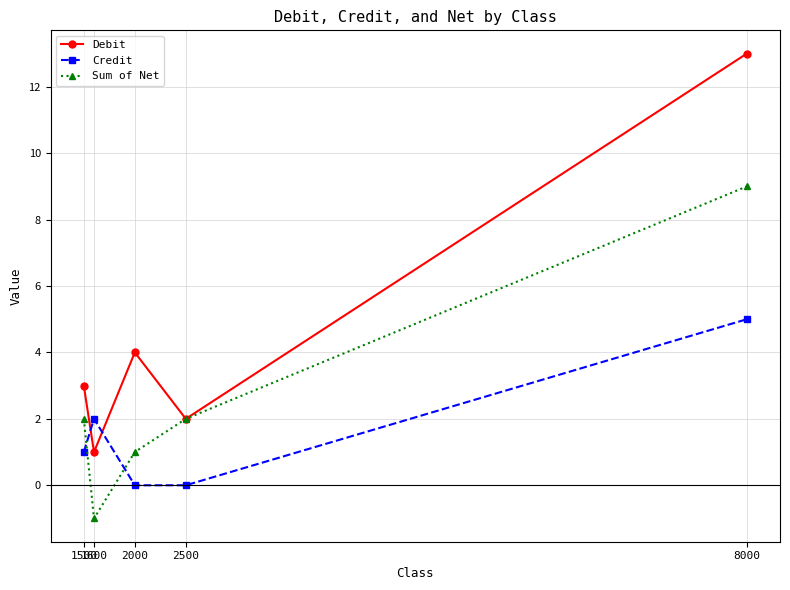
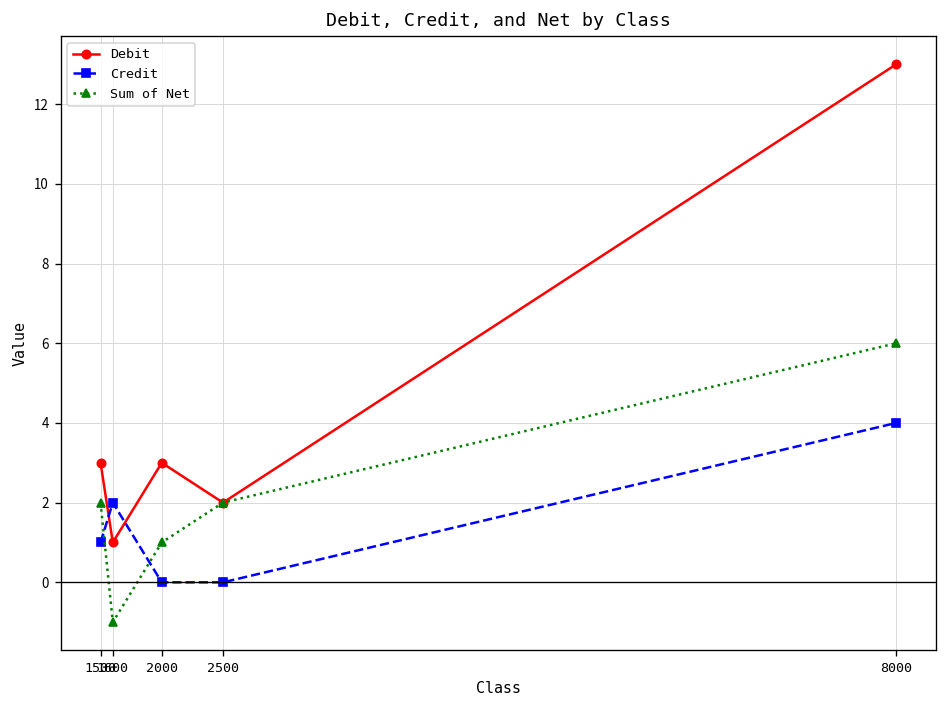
  {
    "Debit": {
-     "2000": 4,
+     "2000": 3,
      "8000": 13
    },
    "Credit": {
      "2000": 0,
      "2500": 0,
-     "8000": 5
+     "8000": 4
    },
    "Sum of Net": {
      "2000": 1,
-     "8000": 9
+     "8000": 6
    }
  }
